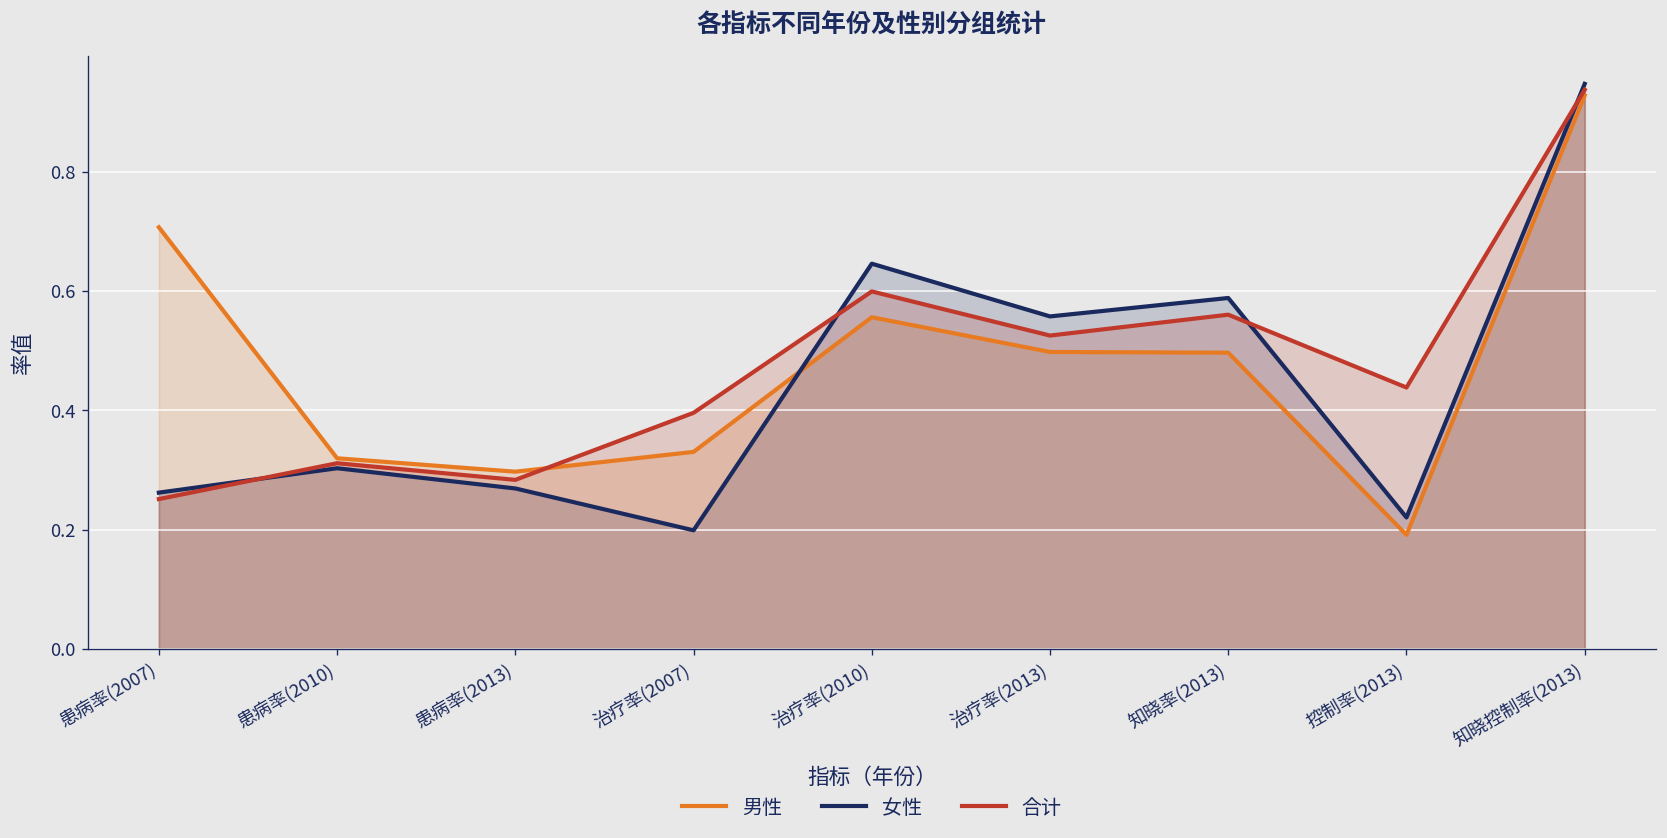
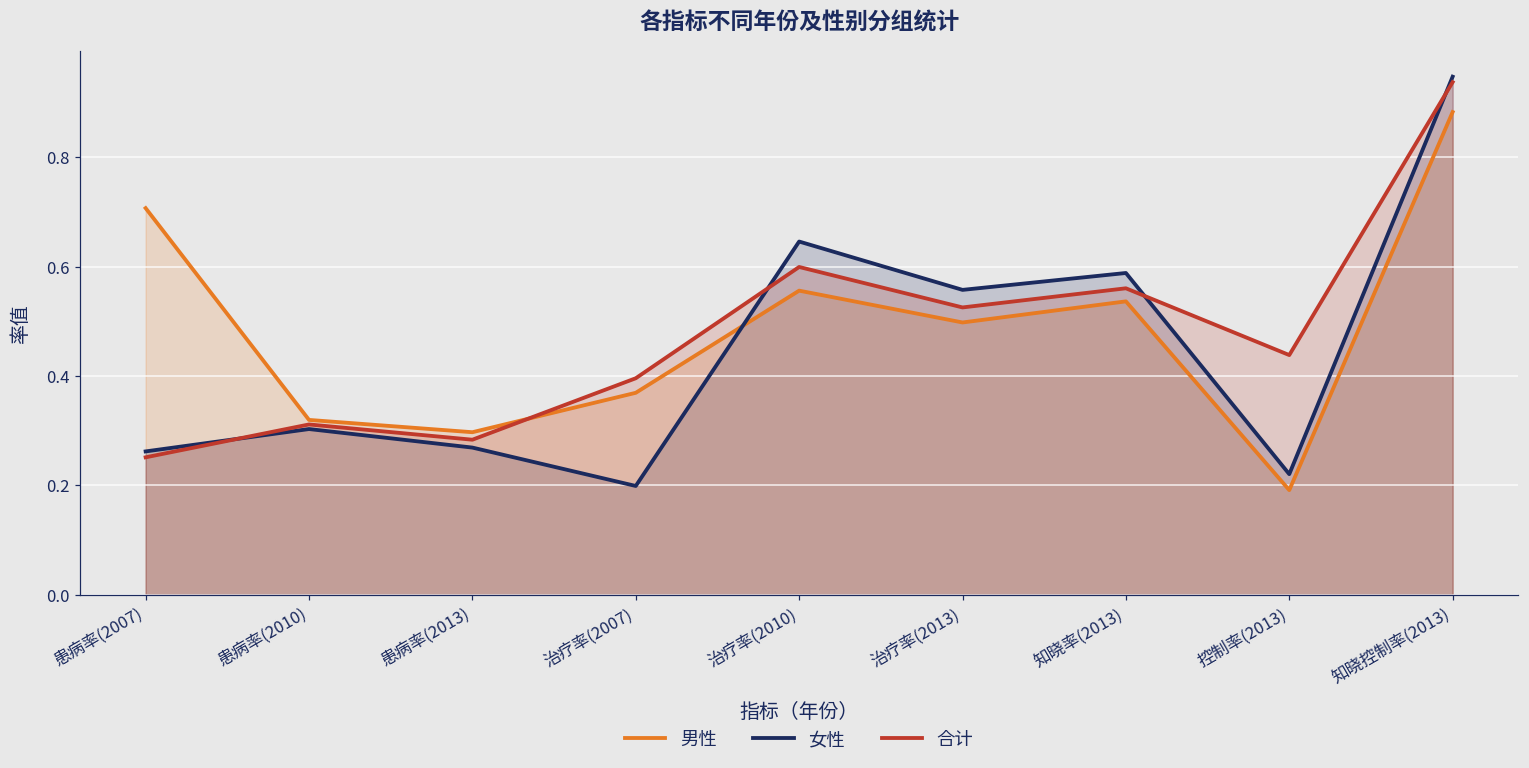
  {
    "男性": {
      "患病率(2007)": 0.71,
      "患病率(2010)": 0.32,
      "患病率(2013)": 0.30,
-     "治疗率(2007)": 0.33,
+     "治疗率(2007)": 0.37,
      "治疗率(2010)": 0.56,
      "治疗率(2013)": 0.50,
-     "知晓率(2013)": 0.50,
+     "知晓率(2013)": 0.54,
      "控制率(2013)": 0.19,
-     "知晓控制率(2013)": 0.93
+     "知晓控制率(2013)": 0.88
    },
    "女性": {
      "患病率(2007)": 0.26,
      "患病率(2010)": 0.30,
      "患病率(2013)": 0.27,
      "治疗率(2007)": 0.20,
      "治疗率(2010)": 0.65,
      "治疗率(2013)": 0.56,
      "知晓率(2013)": 0.59,
      "控制率(2013)": 0.22,
      "知晓控制率(2013)": 0.95
    },
    "合计": {
      "患病率(2007)": 0.25,
      "患病率(2010)": 0.31,
      "患病率(2013)": 0.28,
      "治疗率(2007)": 0.40,
      "治疗率(2010)": 0.60,
      "治疗率(2013)": 0.53,
      "知晓率(2013)": 0.56,
      "控制率(2013)": 0.44,
      "知晓控制率(2013)": 0.94
    }
  }
